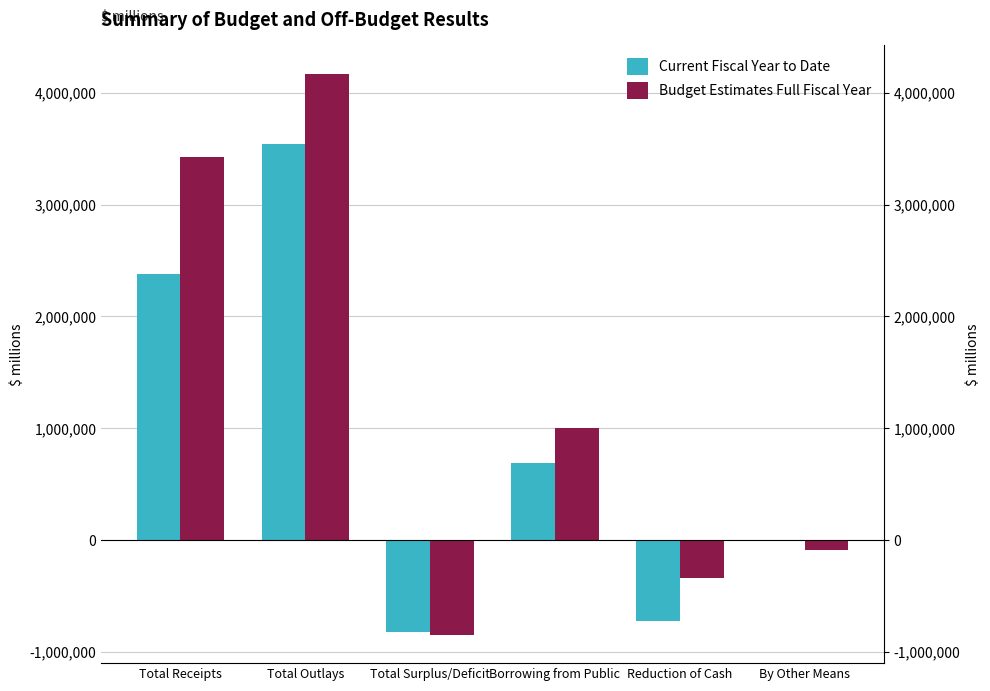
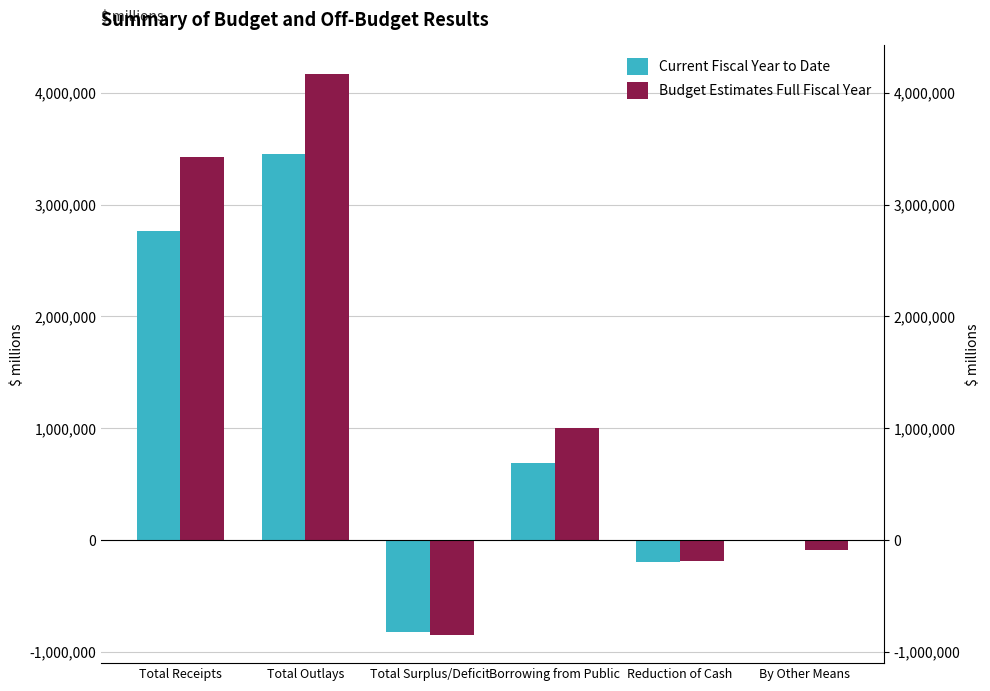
  {
    "Current Fiscal Year to Date": {
-     "Total Receipts": "2,380,000",
-     "Total Outlays": "3,540,000",
+     "Total Receipts": "2,770,000",
+     "Total Outlays": "3,450,000",
      "Total Surplus/Deficit": "-820,000",
      "Borrowing from Public": "690,000",
-     "Reduction of Cash": "-720,000"
+     "Reduction of Cash": "-200,000"
    },
    "Budget Estimates Full Fiscal Year": {
      "Total Receipts": "3,420,000",
      "Total Outlays": "4,170,000",
      "Total Surplus/Deficit": "-850,000",
      "Borrowing from Public": "1,000,000",
-     "Reduction of Cash": "-340,000",
+     "Reduction of Cash": "-190,000",
      "By Other Means": "-90,000"
    }
  }
